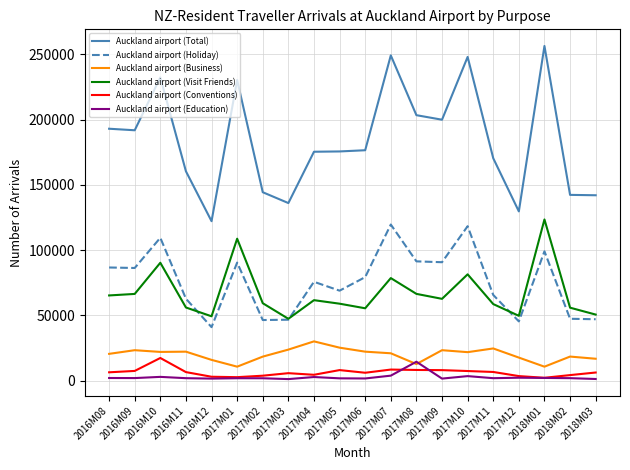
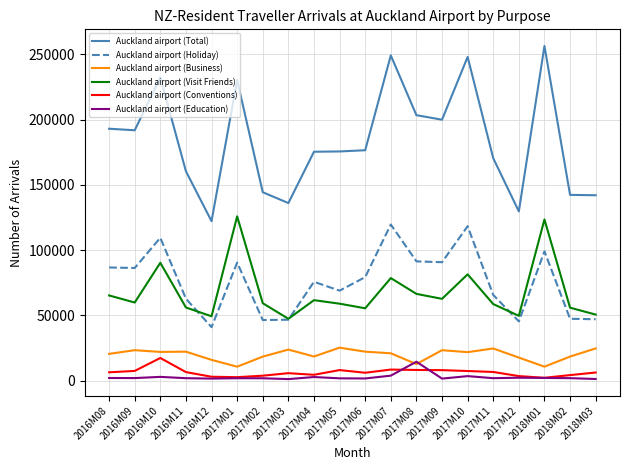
  {
    "Auckland airport (Business)": {
      "2016M08": 20000,
      "2016M09": 23000,
      "2016M10": 22000,
      "2016M11": 22000,
      "2016M12": 16000,
      "2017M01": 11000,
      "2017M02": 18000,
      "2017M03": 24000,
-     "2017M04": 30000,
+     "2017M04": 18000,
      "2017M05": 25000,
      "2017M06": 22000,
      "2017M07": 21000,
      "2017M09": 23000,
      "2017M10": 22000,
      "2017M11": 25000,
      "2017M12": 18000,
      "2018M01": 11000,
      "2018M02": 18000,
-     "2018M03": 17000
+     "2018M03": 25000
    },
    "Auckland airport (Visit Friends)": {
      "2016M08": 65000,
-     "2016M09": 66000,
+     "2016M09": 60000,
      "2016M10": 90000,
      "2016M11": 56000,
      "2016M12": 49000,
-     "2017M01": 109000,
+     "2017M01": 126000,
      "2017M02": 59000,
      "2017M04": 62000,
      "2017M05": 59000,
      "2017M06": 55000,
      "2017M07": 79000,
      "2017M08": 66000,
      "2017M09": 63000,
      "2017M10": 81000,
      "2017M11": 59000,
      "2017M12": 50000,
      "2018M01": 123000,
      "2018M02": 56000,
      "2018M03": 51000
    },
    "Auckland airport (Conventions)": {
      "2016M08": 6000,
      "2016M09": 7000,
      "2016M10": 17000,
      "2016M11": 6000,
      "2017M02": 4000,
      "2017M03": 6000,
      "2017M05": 8000,
      "2017M06": 6000,
      "2017M07": 8000,
      "2017M08": 8000,
      "2017M09": 8000,
      "2017M10": 7000,
      "2017M11": 7000,
      "2018M02": 4000,
      "2018M03": 6000
    },
    "Auckland airport (Education)": {
      "2016M08": 2000,
      "2016M09": 2000,
      "2016M10": 3000,
      "2016M11": 2000,
      "2017M02": 2000,
      "2017M03": 1000,
      "2017M05": 2000,
      "2017M06": 2000,
      "2017M07": 4000,
      "2017M09": 2000,
      "2017M10": 3000,
      "2017M11": 2000,
      "2018M02": 2000,
      "2018M03": 1000
    }
  }
